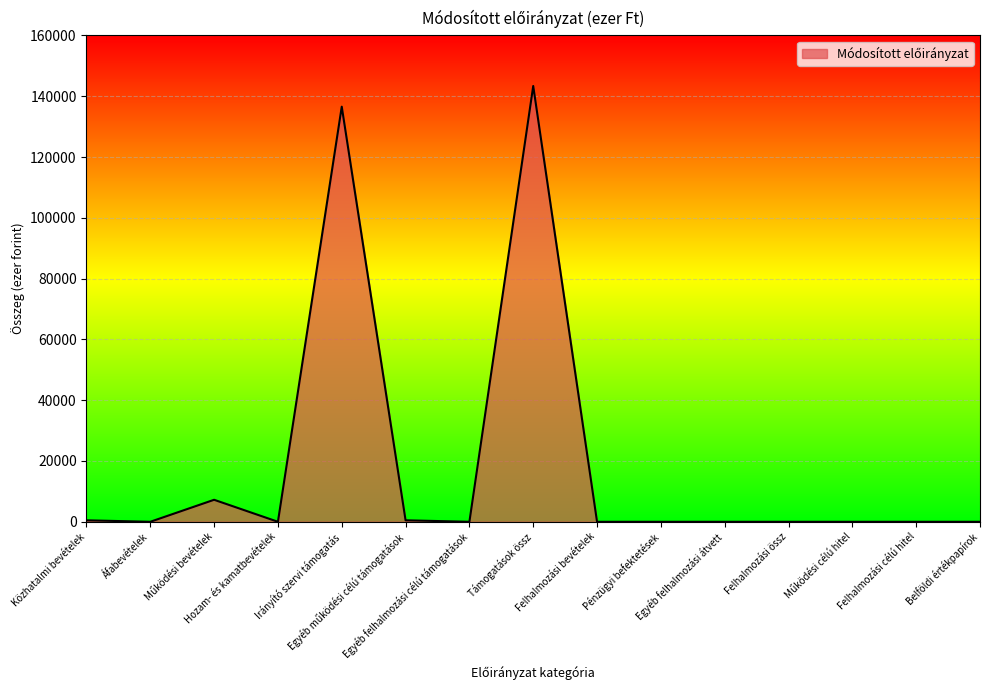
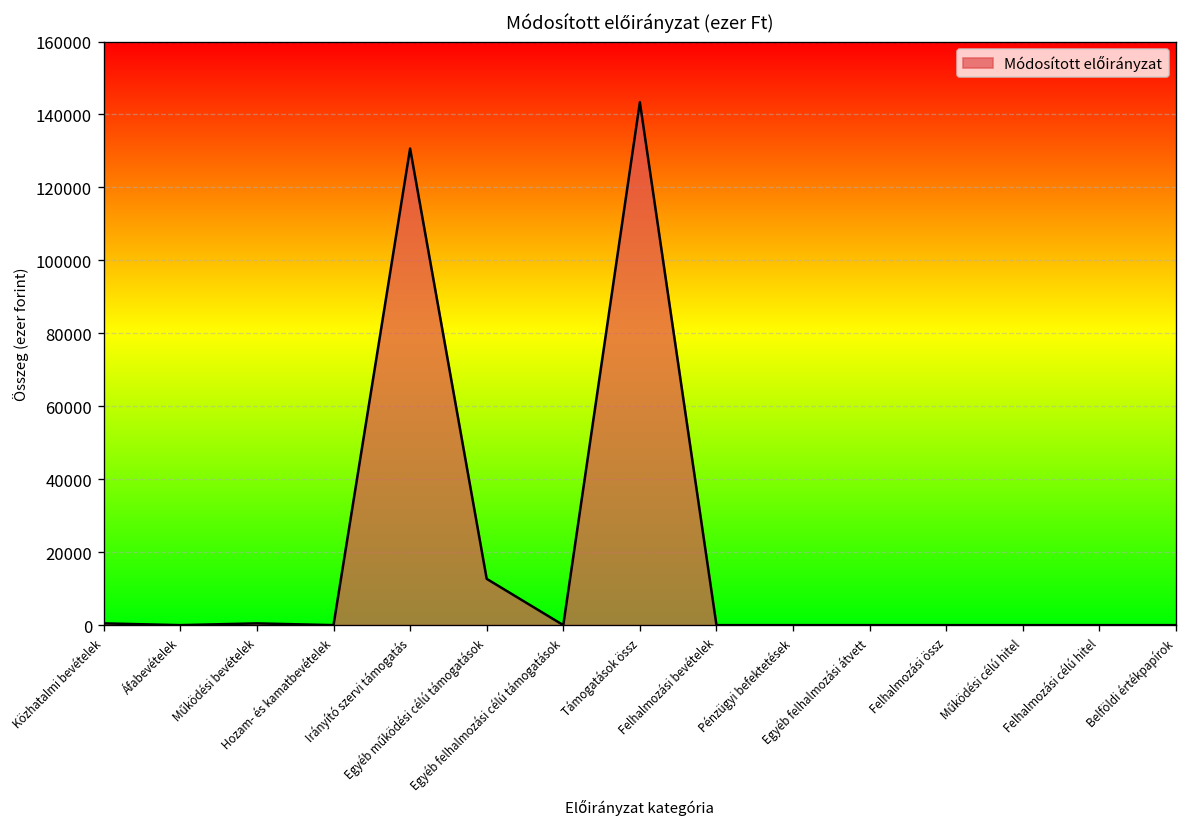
  {
    "Közhatalmi bevételek": 0,
    "Áfabevételek": 0,
-   "Működési bevételek": 7000,
+   "Működési bevételek": 0,
    "Hozam- és kamatbevételek": 0,
-   "Irányító szervi támogatás": 137000,
-   "Egyéb működési célú támogatások": 0,
+   "Irányító szervi támogatás": 131000,
+   "Egyéb működési célú támogatások": 13000,
    "Egyéb felhalmozási célú támogatások": 0,
    "Támogatások össz": 143000,
    "Felhalmozási bevételek": 0,
    "Pénzügyi befektetések": 0,
    "Egyéb felhalmozási átvett": 0,
    "Felhalmozási össz": 0,
    "Működési célú hitel": 0,
    "Felhalmozási célú hitel": 0,
    "Belföldi értékpapírok": 0
  }
